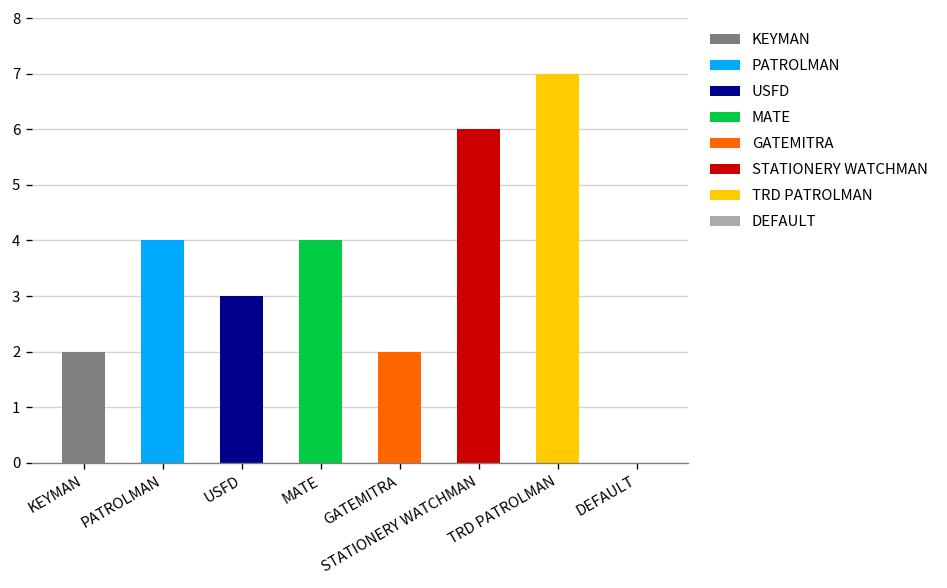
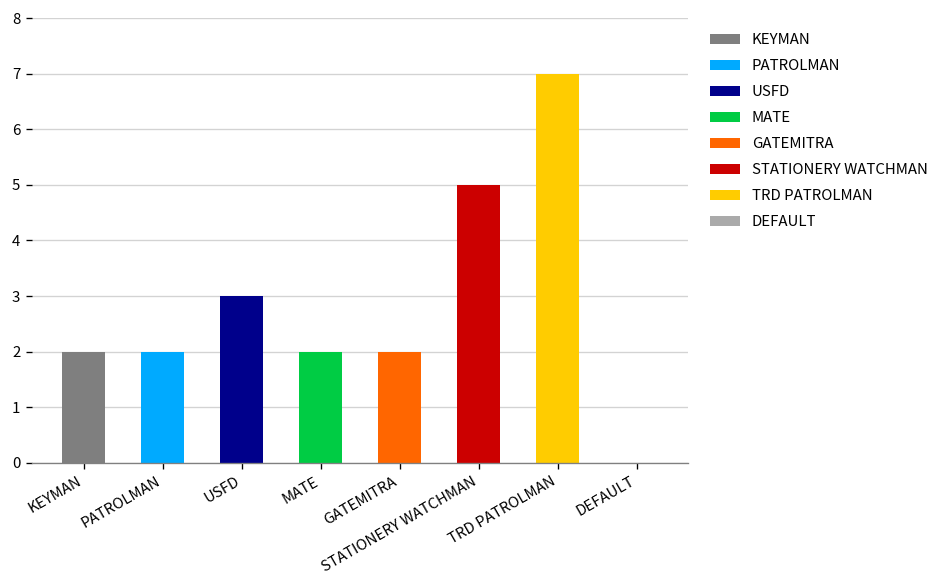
  {
    "KEYMAN": 2,
-   "PATROLMAN": 4,
+   "PATROLMAN": 2,
    "USFD": 3,
-   "MATE": 4,
+   "MATE": 2,
    "GATEMITRA": 2,
-   "STATIONERY WATCHMAN": 6,
+   "STATIONERY WATCHMAN": 5,
    "TRD PATROLMAN": 7,
    "DEFAULT": 0
  }
